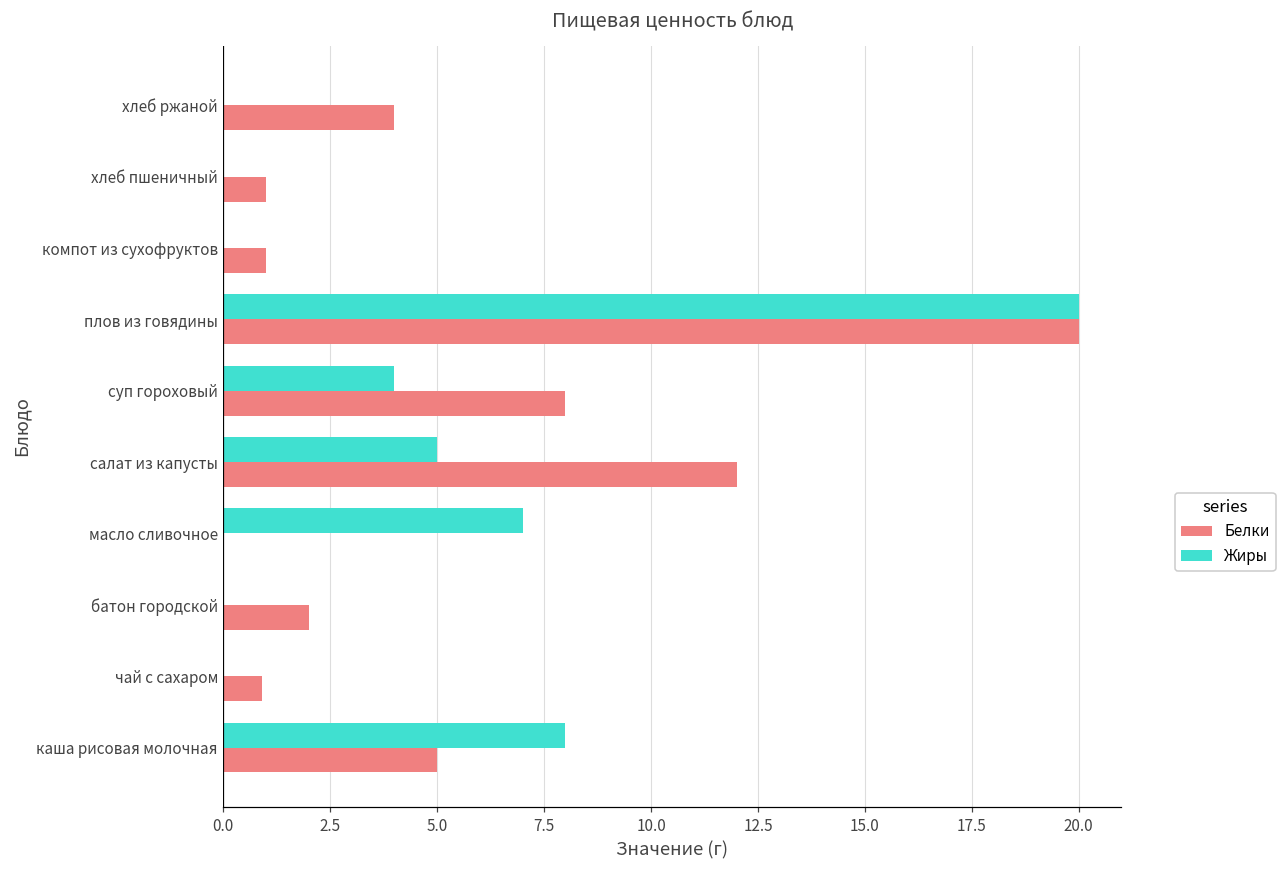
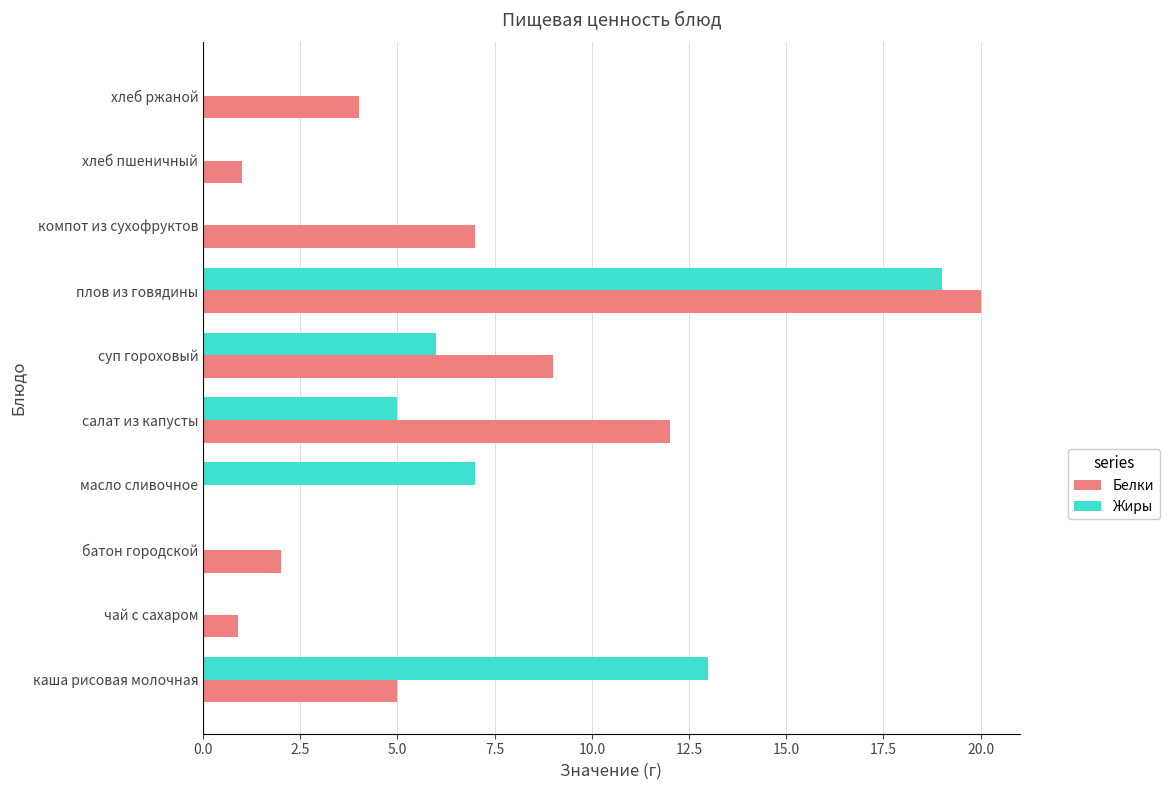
  {
    "Белки": {
      "хлеб ржаной": 4,
      "хлеб пшеничный": 1,
-     "компот из сухофруктов": 1,
+     "компот из сухофруктов": 7,
      "плов из говядины": 20,
-     "суп гороховый": 8,
+     "суп гороховый": 9,
      "салат из капусты": 12,
      "масло сливочное": 0,
      "батон городской": 2,
      "чай с сахаром": 0.9,
      "каша рисовая молочная": 5
    },
    "Жиры": {
      "хлеб ржаной": 0,
      "хлеб пшеничный": 0,
      "компот из сухофруктов": 0,
-     "плов из говядины": 20,
-     "суп гороховый": 4,
+     "плов из говядины": 19,
+     "суп гороховый": 6,
      "салат из капусты": 5,
      "масло сливочное": 7,
      "батон городской": 0,
      "чай с сахаром": 0,
-     "каша рисовая молочная": 8
+     "каша рисовая молочная": 13
    }
  }
